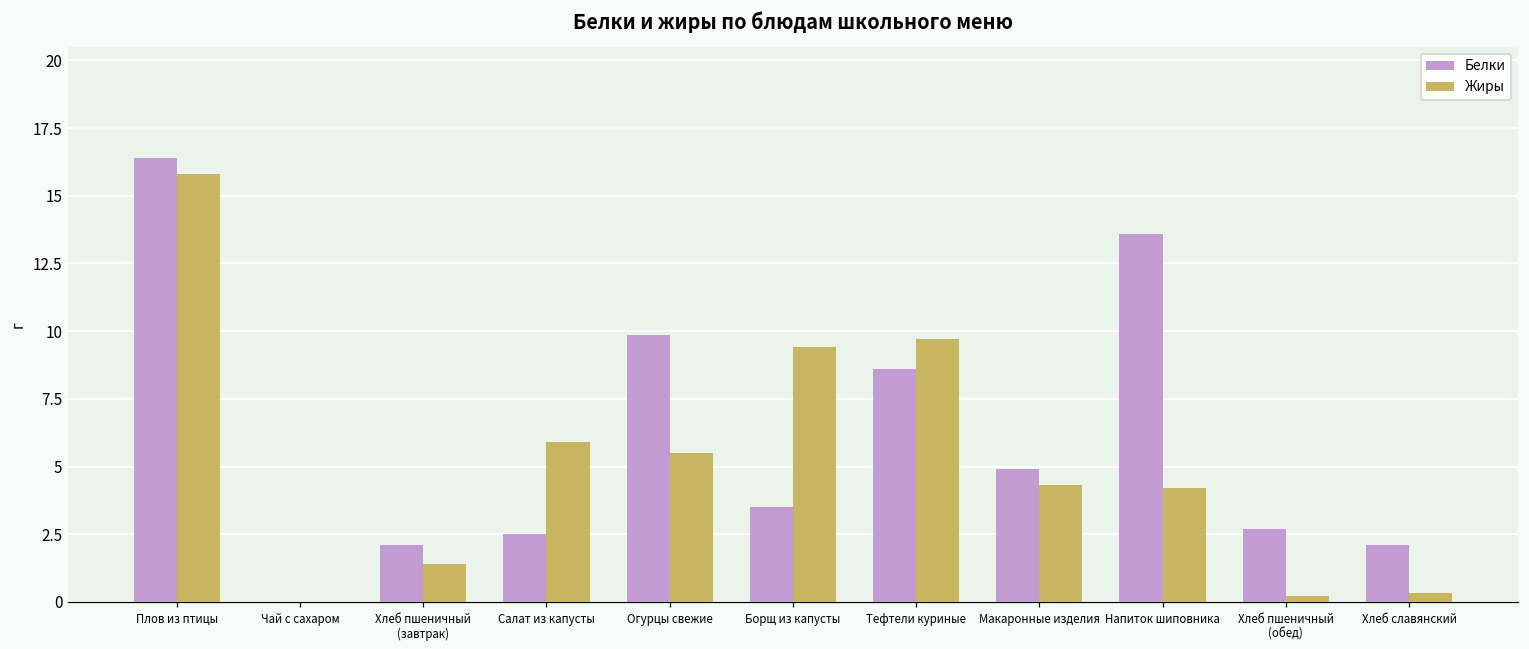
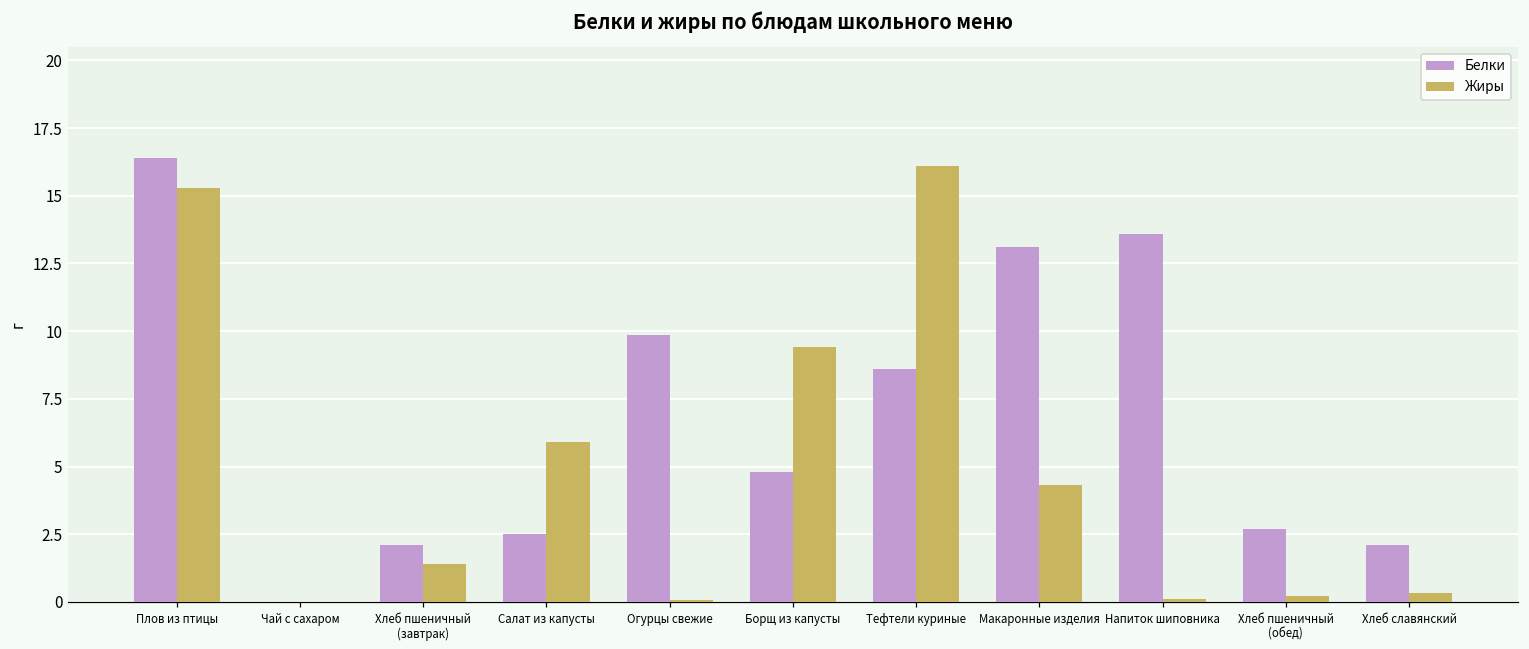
  {
    "Белки": {
      "Плов из птицы": 16.4,
      "Чай с сахаром": 0.0,
      "Хлеб пшеничный (завтрак)": 2.1,
      "Салат из капусты": 2.5,
      "Огурцы свежие": 9.9,
-     "Борщ из капусты": 3.5,
+     "Борщ из капусты": 4.8,
      "Тефтели куриные": 8.6,
-     "Макаронные изделия": 4.9,
+     "Макаронные изделия": 13.1,
      "Напиток шиповника": 13.6,
      "Хлеб пшеничный (обед)": 2.7,
      "Хлеб славянский": 2.1
    },
    "Жиры": {
-     "Плов из птицы": 15.8,
+     "Плов из птицы": 15.3,
      "Чай с сахаром": 0.0,
      "Хлеб пшеничный (завтрак)": 1.4,
      "Салат из капусты": 5.9,
-     "Огурцы свежие": 5.5,
+     "Огурцы свежие": 0.1,
      "Борщ из капусты": 9.4,
-     "Тефтели куриные": 9.7,
+     "Тефтели куриные": 16.1,
      "Макаронные изделия": 4.3,
-     "Напиток шиповника": 4.2,
+     "Напиток шиповника": 0.1,
      "Хлеб пшеничный (обед)": 0.2,
      "Хлеб славянский": 0.3
    }
  }
